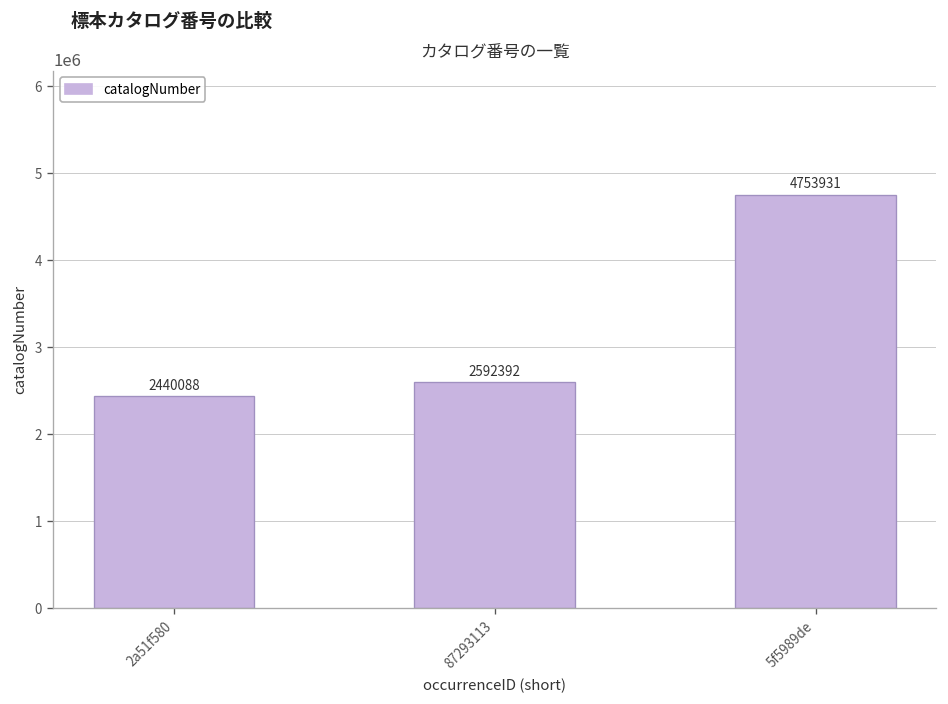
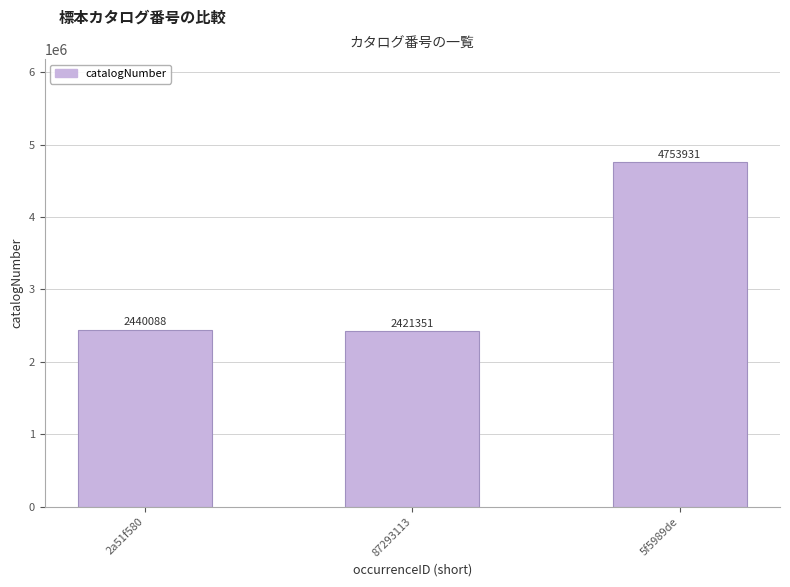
  {
    "2a51f580": 2440088,
-   "87293113": 2592392,
+   "87293113": 2421351,
    "5f5989de": 4753931
  }
